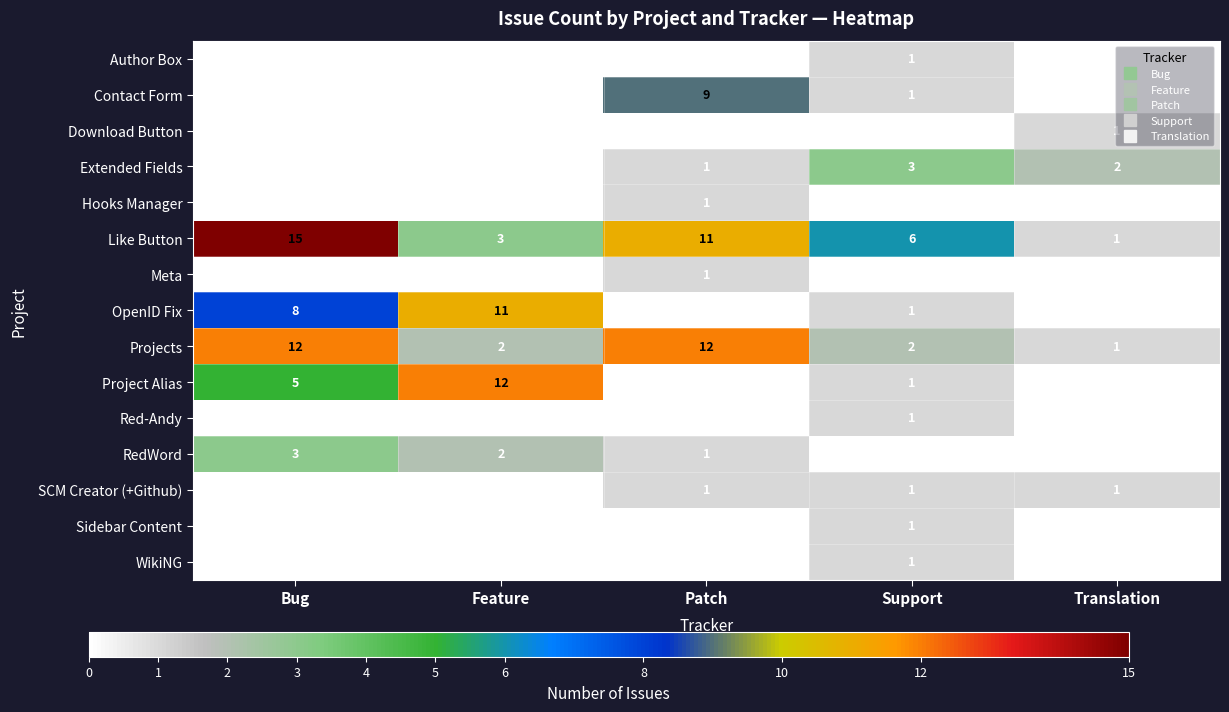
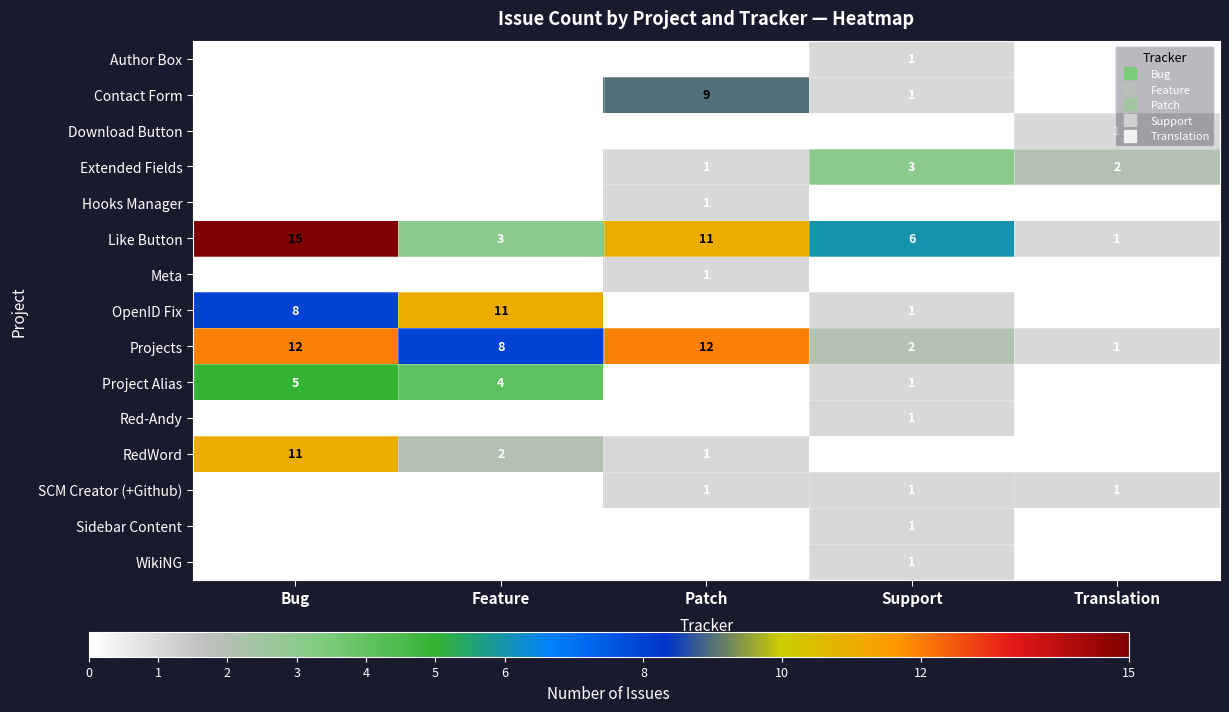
  {
    "Contact Form": {
      "Patch": 9
    },
    "Extended Fields": {
      "Support": 3,
      "Translation": 2
    },
    "Like Button": {
      "Bug": 15,
      "Feature": 3,
      "Patch": 11,
      "Support": 6
    },
    "OpenID Fix": {
      "Bug": 8,
      "Feature": 11
    },
    "Projects": {
      "Bug": 12,
-     "Feature": 2,
+     "Feature": 8,
      "Patch": 12,
      "Support": 2
    },
    "Project Alias": {
      "Bug": 5,
-     "Feature": 12
+     "Feature": 4
    },
    "RedWord": {
-     "Bug": 3,
+     "Bug": 11,
      "Feature": 2
    }
  }
